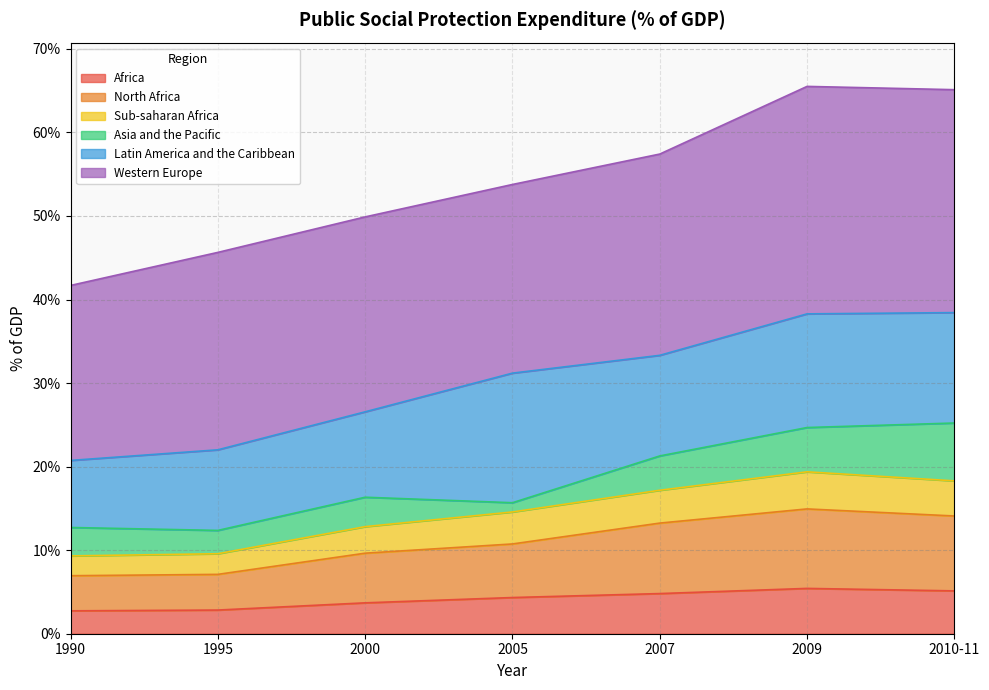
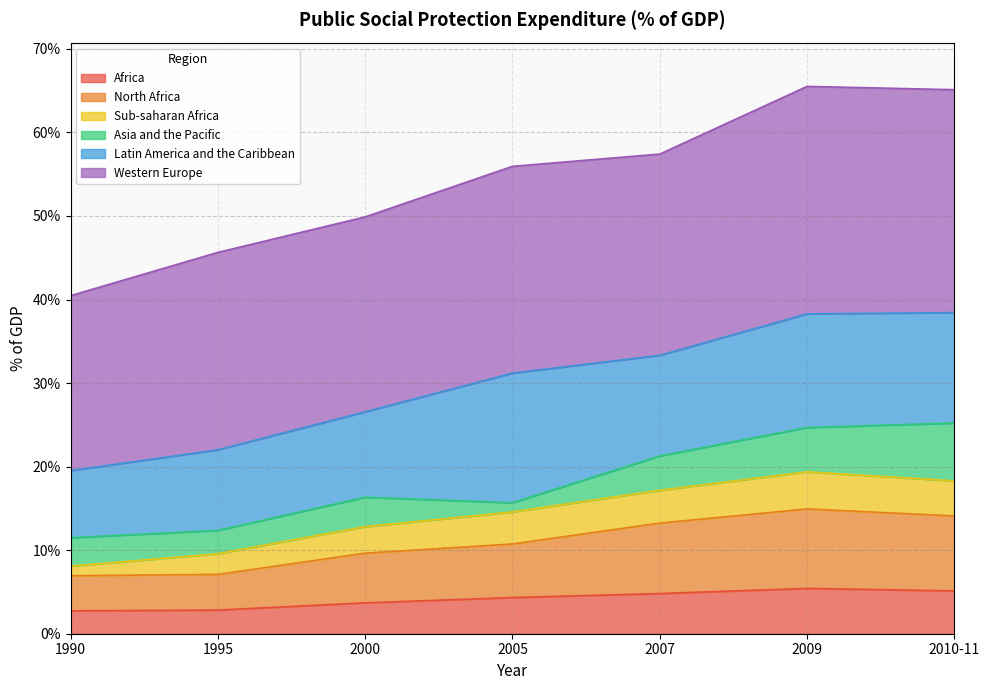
  {
    "Sub-saharan Africa": {
-     "1990": "2%",
+     "1990": "1%",
      "1995": "2%",
      "2000": "3%",
      "2005": "4%",
      "2007": "4%",
      "2009": "4%",
      "2010-11": "4%"
    },
    "Asia and the Pacific": {
      "1990": "3%",
      "1995": "3%",
      "2000": "4%",
      "2005": "1%",
      "2007": "4%",
      "2009": "5%",
      "2010-11": "7%"
    },
    "Latin America and the Caribbean": {
      "1990": "8%",
      "1995": "10%",
      "2000": "10%",
      "2005": "16%",
      "2007": "12%",
      "2009": "14%",
      "2010-11": "13%"
    },
    "Western Europe": {
      "1990": "21%",
      "1995": "24%",
      "2000": "23%",
-     "2005": "23%",
+     "2005": "25%",
      "2007": "24%",
      "2009": "27%",
      "2010-11": "27%"
    }
  }
